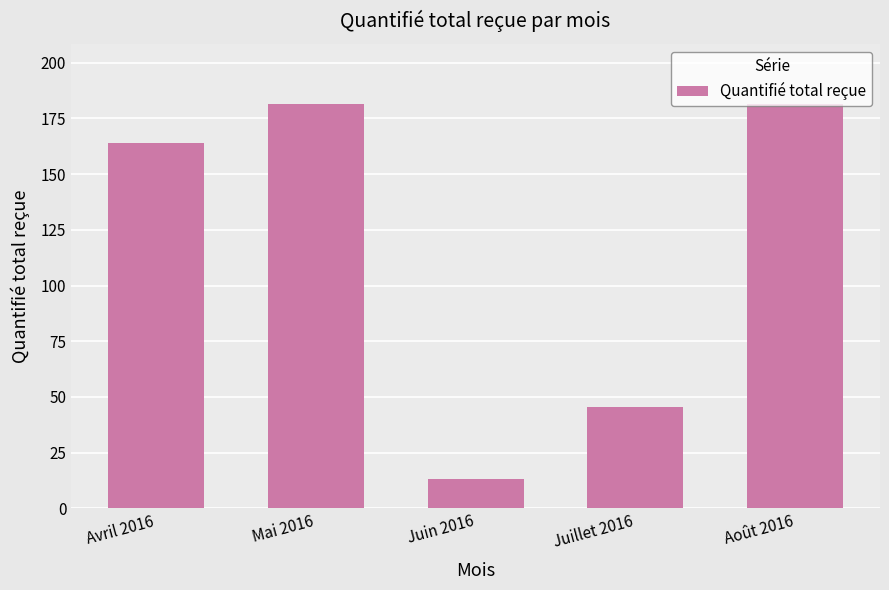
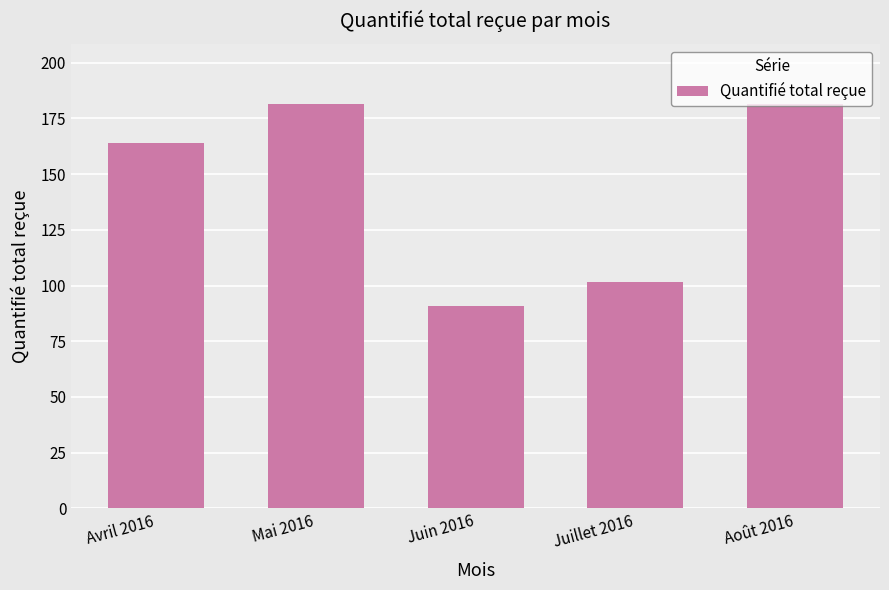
  {
    "Avril 2016": 164,
    "Mai 2016": 181,
-   "Juin 2016": 13,
-   "Juillet 2016": 45
+   "Juin 2016": 91,
+   "Juillet 2016": 102
  }
